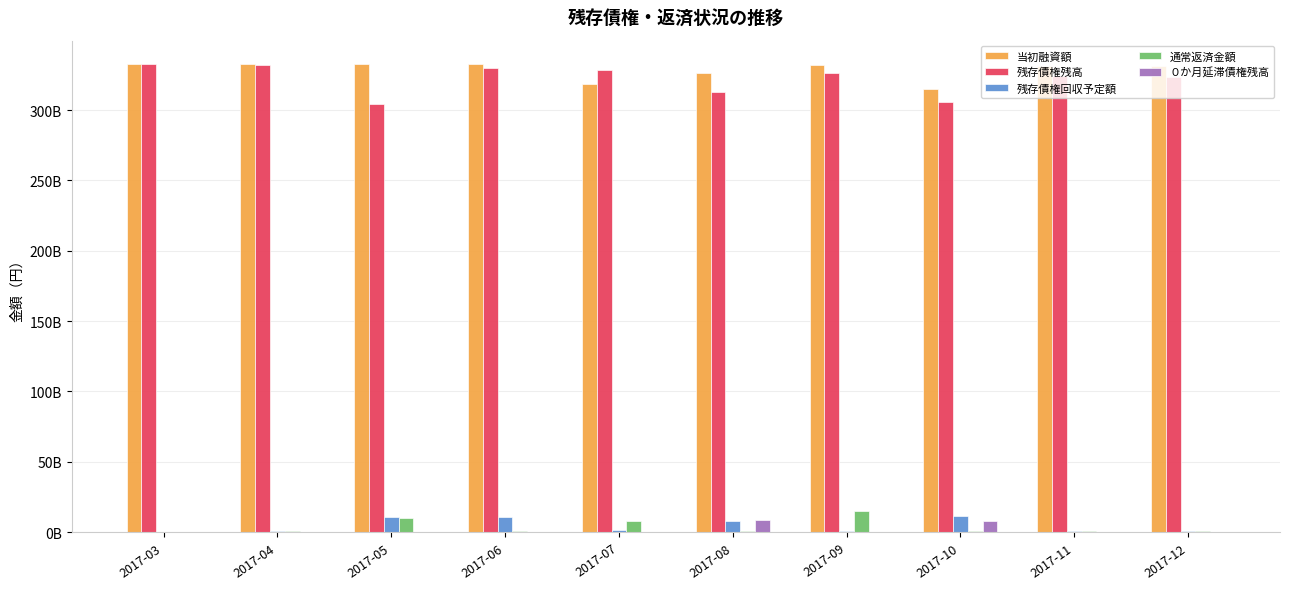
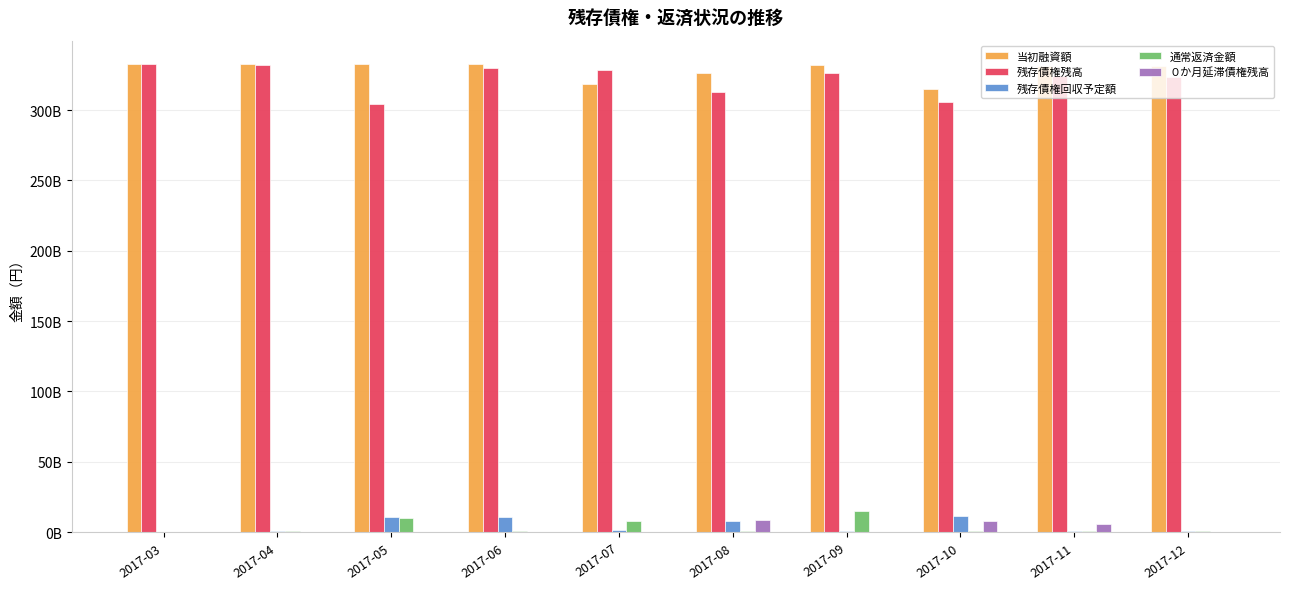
  {
    "当初融資額": {
      "2017-03": 333000000000,
      "2017-04": 333000000000,
      "2017-05": 333000000000,
      "2017-06": 332000000000,
      "2017-07": 319000000000,
      "2017-08": 326000000000,
      "2017-09": 332000000000,
      "2017-10": 315000000000
    },
    "残存債権残高": {
      "2017-03": 333000000000,
      "2017-04": 332000000000,
      "2017-05": 304000000000,
      "2017-06": 330000000000,
      "2017-07": 328000000000,
      "2017-08": 313000000000,
      "2017-09": 326000000000,
      "2017-10": 306000000000
    },
    "残存債権回収予定額": {
      "2017-05": 11000000000,
      "2017-06": 11000000000,
      "2017-08": 8000000000,
      "2017-10": 11000000000
    },
    "通常返済金額": {
      "2017-05": 10000000000,
      "2017-07": 8000000000,
      "2017-09": 15000000000
    },
    "０か月延滞債権残高": {
      "2017-08": 9000000000,
      "2017-10": 8000000000,
-     "2017-11": 0
+     "2017-11": 6000000000
    }
  }
